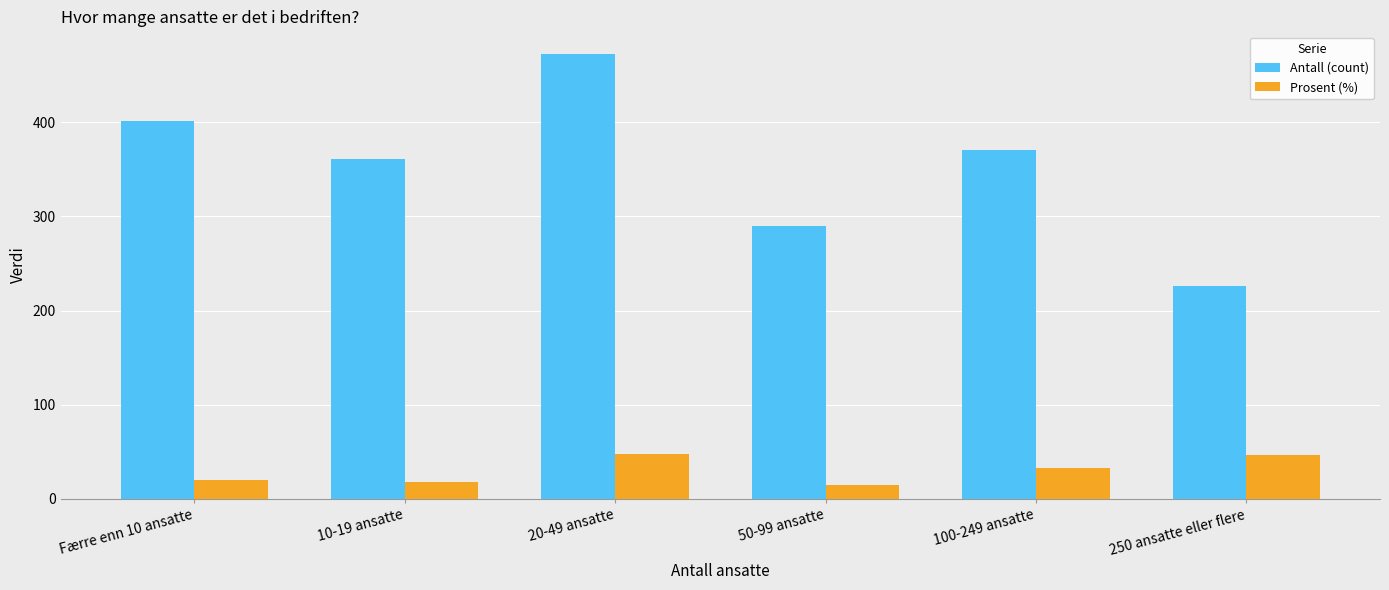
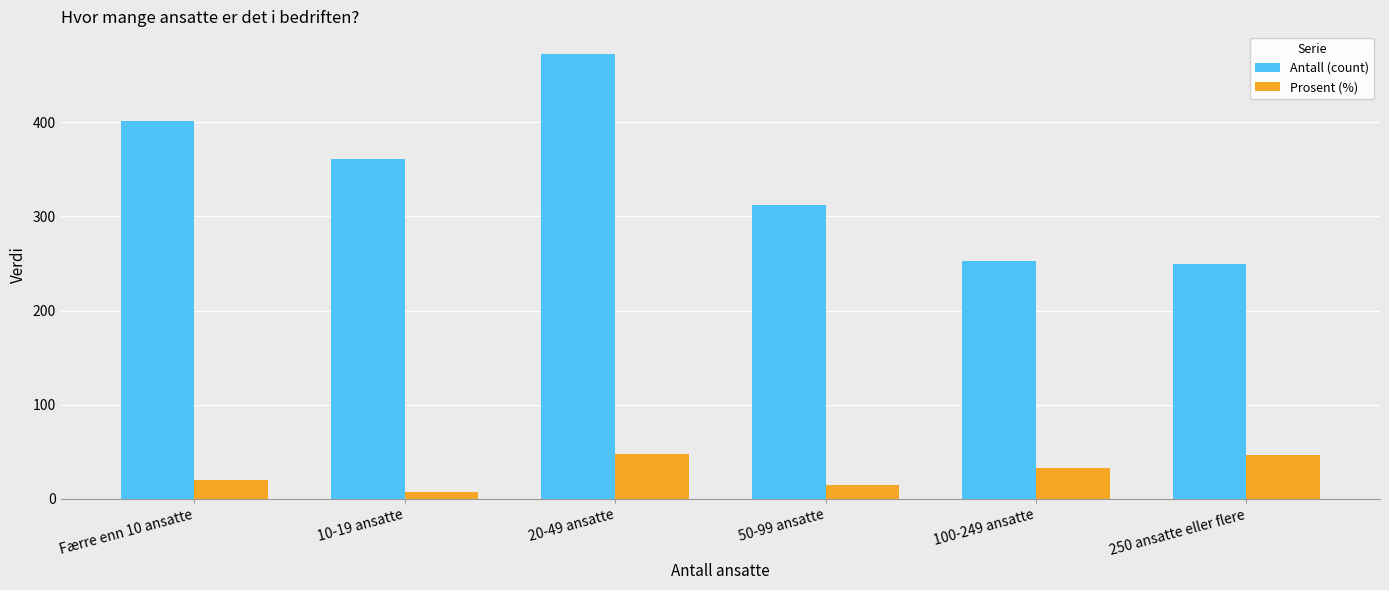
  {
    "Antall (count)": {
      "Færre enn 10 ansatte": 400,
      "10-19 ansatte": 360,
      "20-49 ansatte": 470,
-     "50-99 ansatte": 290,
-     "100-249 ansatte": 370,
-     "250 ansatte eller flere": 230
+     "50-99 ansatte": 310,
+     "100-249 ansatte": 250,
+     "250 ansatte eller flere": 250
    },
    "Prosent (%)": {
      "Færre enn 10 ansatte": 20,
-     "10-19 ansatte": 20,
+     "10-19 ansatte": 10,
      "20-49 ansatte": 50,
      "50-99 ansatte": 20,
      "100-249 ansatte": 30,
      "250 ansatte eller flere": 50
    }
  }
